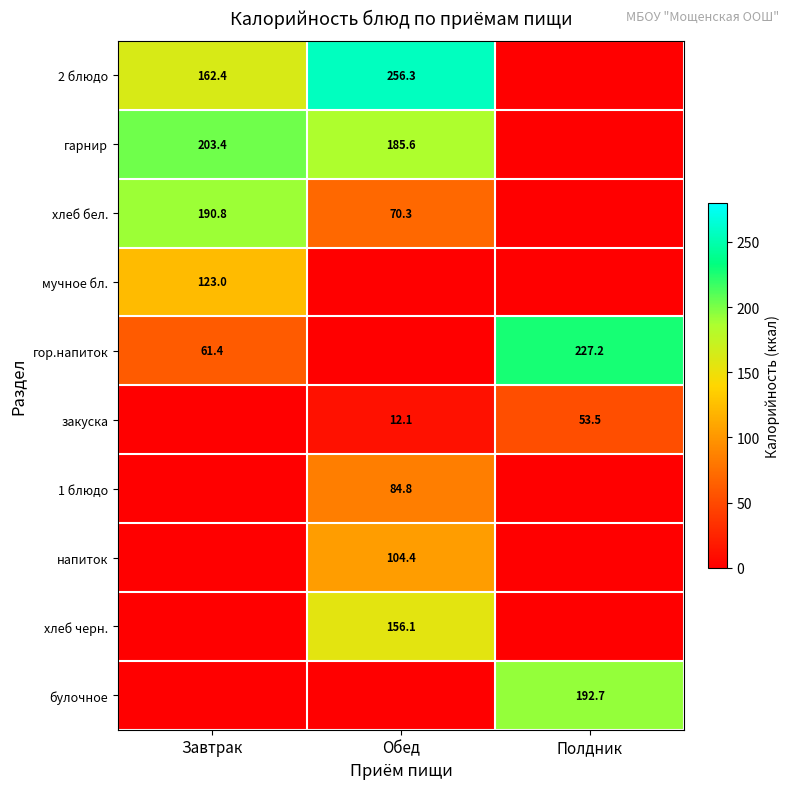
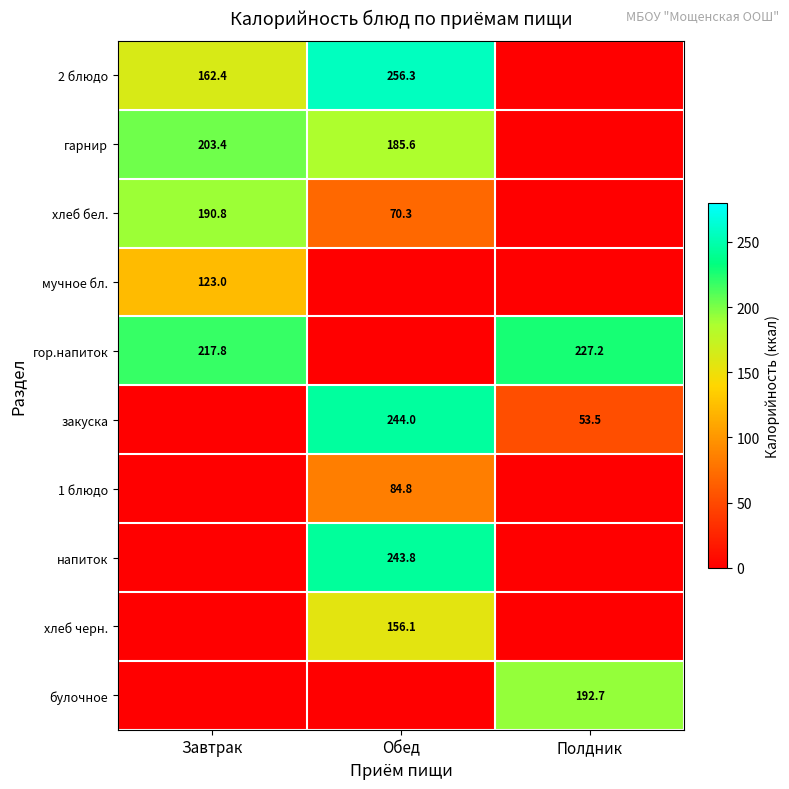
  {
    "2 блюдо": {
      "Завтрак": 162.4,
      "Обед": 256.3
    },
    "гарнир": {
      "Завтрак": 203.4,
      "Обед": 185.6
    },
    "хлеб бел.": {
      "Завтрак": 190.8,
      "Обед": 70.3
    },
    "мучное бл.": {
      "Завтрак": 123.0
    },
    "гор.напиток": {
-     "Завтрак": 61.4,
+     "Завтрак": 217.8,
      "Полдник": 227.2
    },
    "закуска": {
-     "Обед": 12.1,
+     "Обед": 244.0,
      "Полдник": 53.5
    },
    "1 блюдо": {
      "Обед": 84.8
    },
    "напиток": {
-     "Обед": 104.4
+     "Обед": 243.8
    },
    "хлеб черн.": {
      "Обед": 156.1
    },
    "булочное": {
      "Полдник": 192.7
    }
  }
